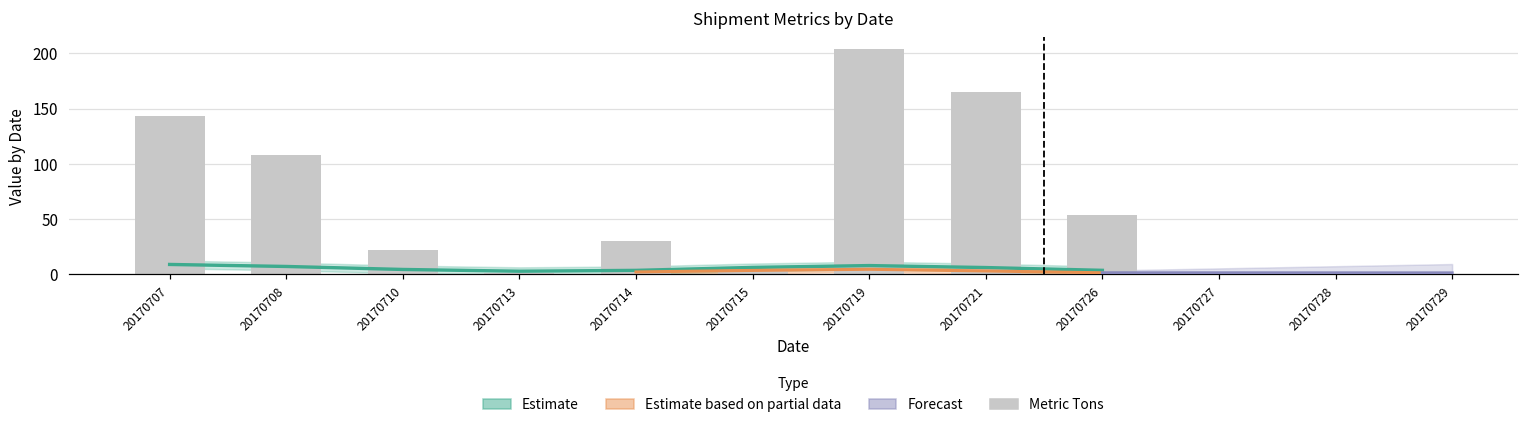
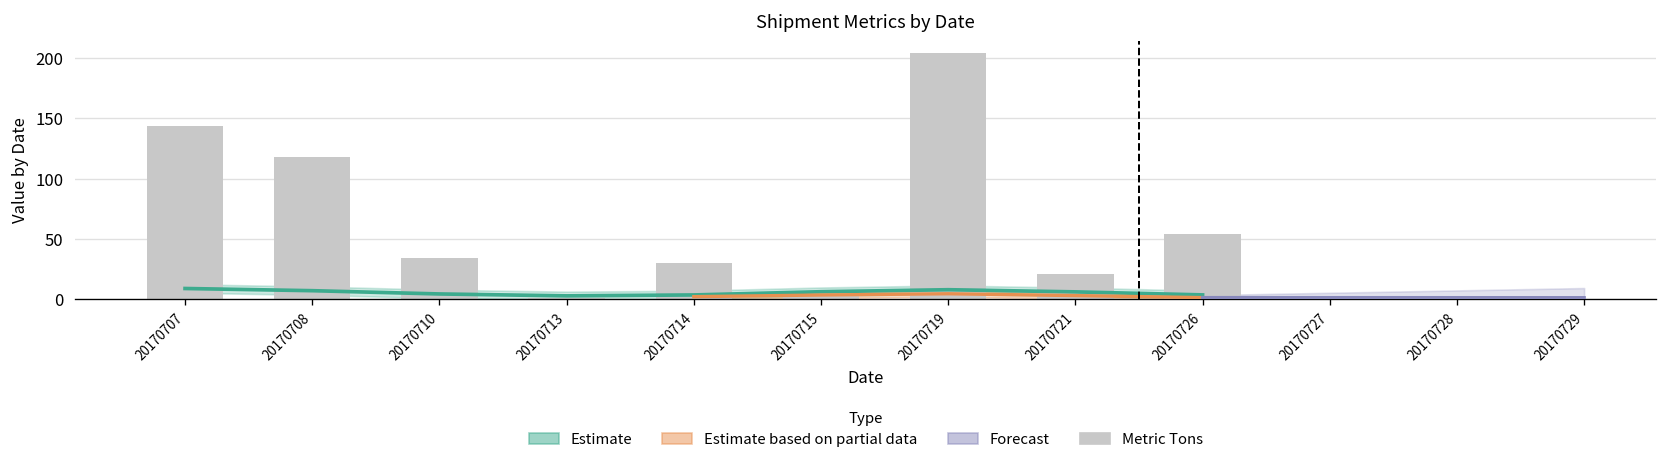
  {
    "Metric Tons": {
      "20170707": 144,
-     "20170708": 108,
-     "20170710": 22,
+     "20170708": 118,
+     "20170710": 34,
      "20170714": 30,
      "20170715": 4,
      "20170719": 204,
-     "20170721": 165,
+     "20170721": 21,
      "20170726": 54
    }
  }
